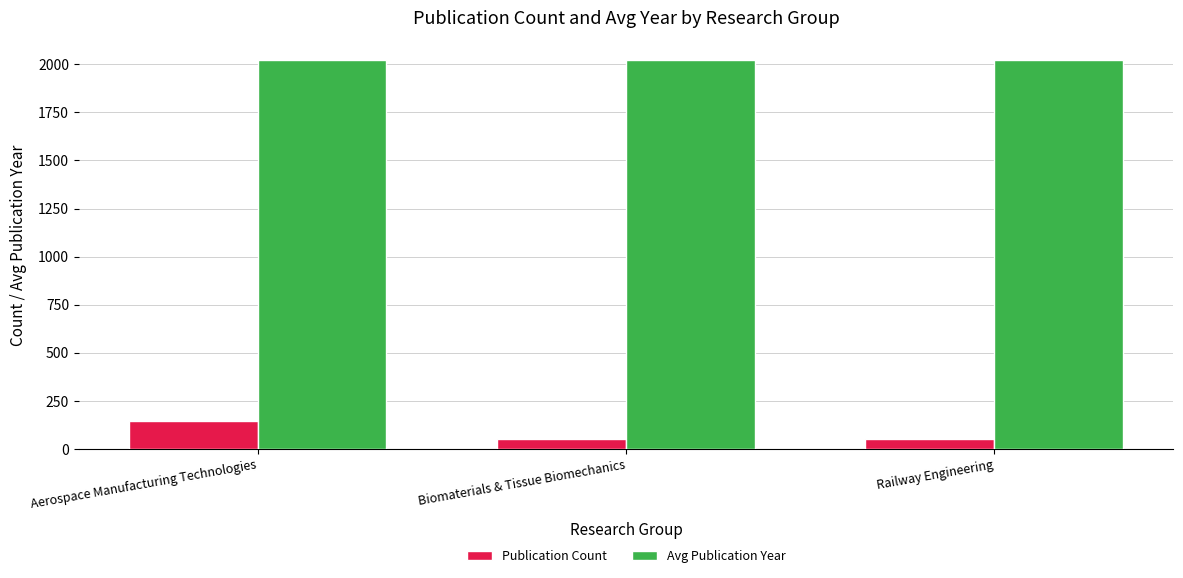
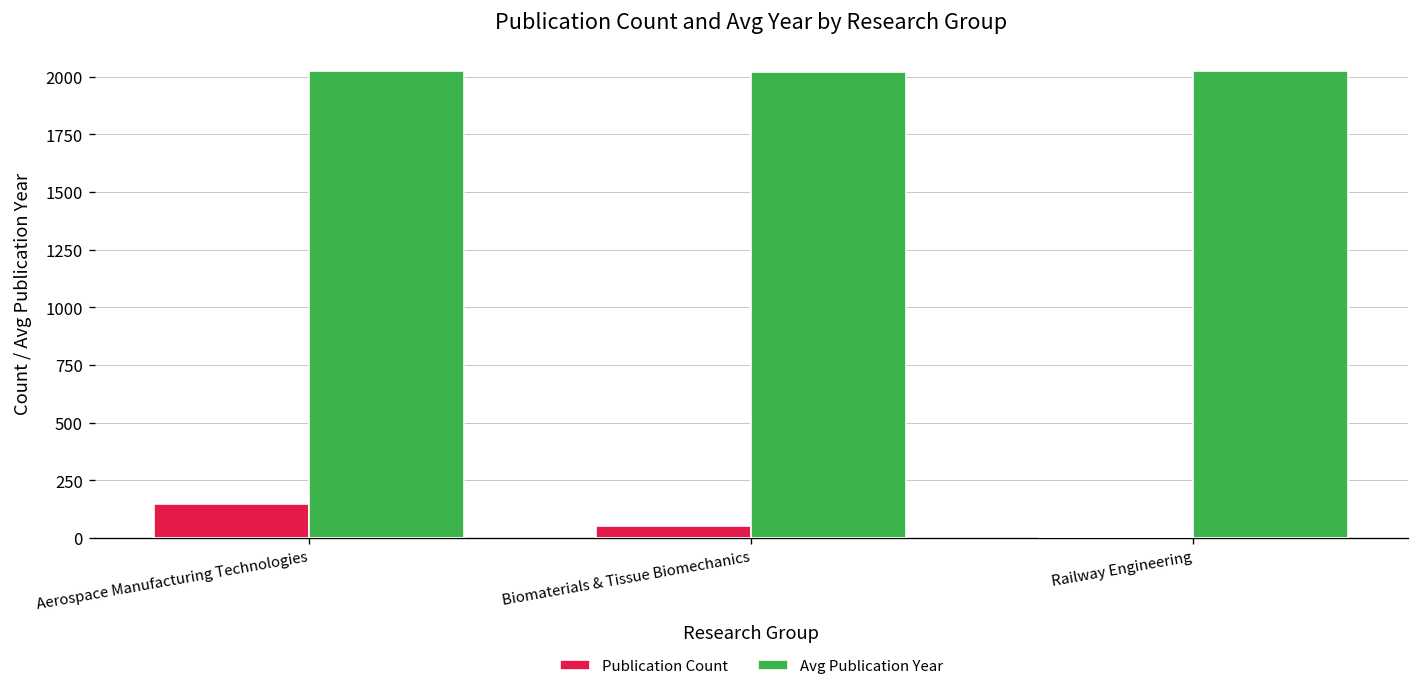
  {
    "Publication Count": {
      "Aerospace Manufacturing Technologies": 150,
      "Biomaterials & Tissue Biomechanics": 50,
-     "Railway Engineering": 50
+     "Railway Engineering": 0
    },
    "Avg Publication Year": {
      "Aerospace Manufacturing Technologies": 2020,
      "Biomaterials & Tissue Biomechanics": 2020,
      "Railway Engineering": 2020
    }
  }
